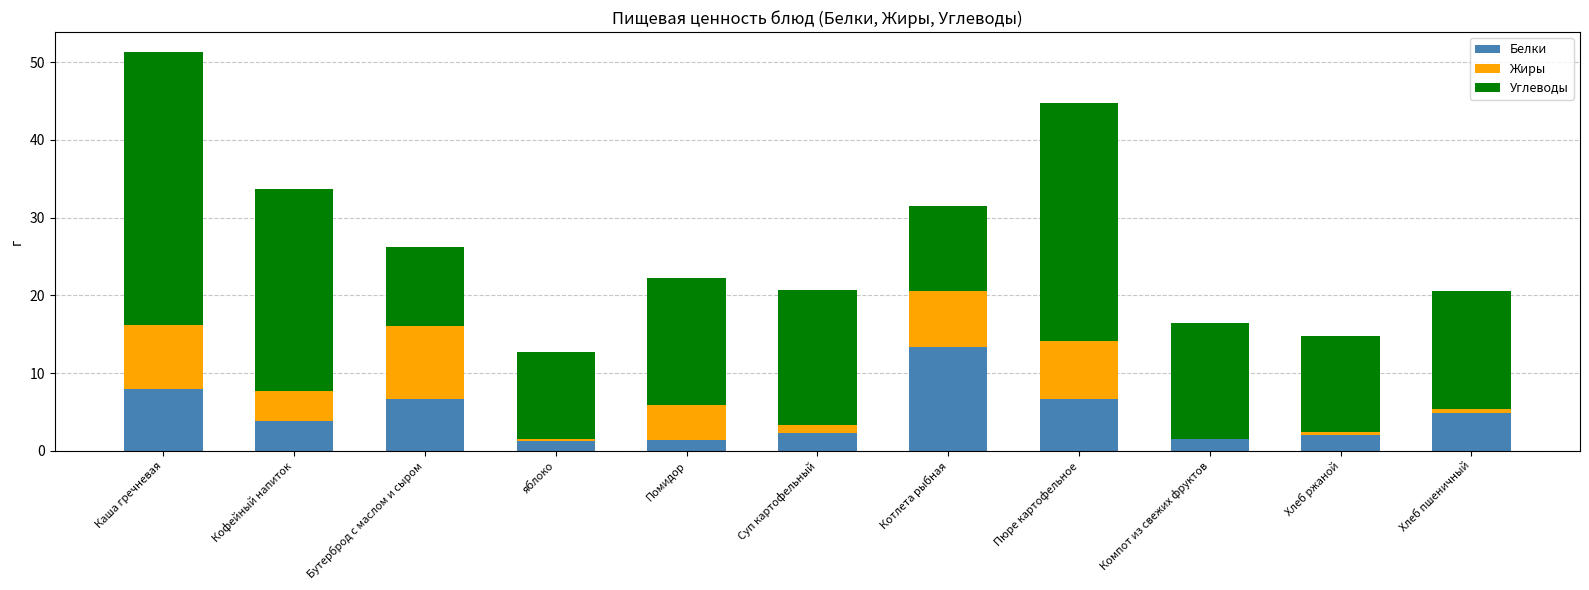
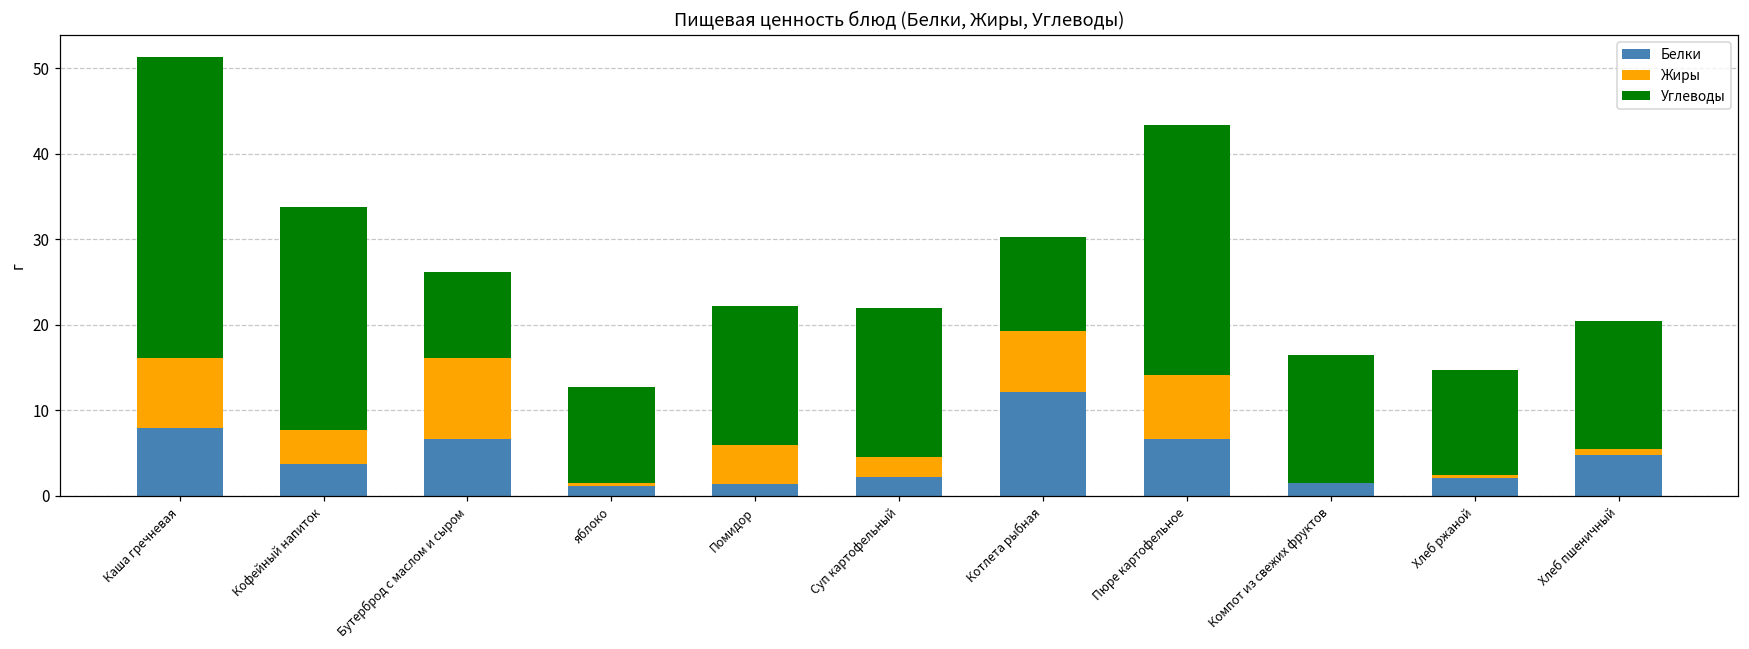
  {
    "Белки": {
      "Каша гречневая": 8,
      "Кофейный напиток": 4,
      "Бутерброд с маслом и сыром": 7,
      "яблоко": 1,
      "Помидор": 1,
      "Суп картофельный": 2,
-     "Котлета рыбная": 13,
+     "Котлета рыбная": 12,
      "Пюре картофельное": 7,
      "Компот из свежих фруктов": 1,
      "Хлеб ржаной": 2,
      "Хлеб пшеничный": 5
    },
    "Жиры": {
      "Каша гречневая": 8,
      "Кофейный напиток": 4,
      "Бутерброд с маслом и сыром": 9,
      "Помидор": 5,
-     "Суп картофельный": 1,
+     "Суп картофельный": 2,
      "Котлета рыбная": 7,
      "Пюре картофельное": 8,
      "Компот из свежих фруктов": 0,
      "Хлеб ржаной": 0,
      "Хлеб пшеничный": 1
    },
    "Углеводы": {
      "Каша гречневая": 35,
      "Кофейный напиток": 26,
      "Бутерброд с маслом и сыром": 10,
      "яблоко": 11,
      "Помидор": 16,
      "Суп картофельный": 17,
      "Котлета рыбная": 11,
-     "Пюре картофельное": 30,
+     "Пюре картофельное": 29,
      "Компот из свежих фруктов": 15,
      "Хлеб ржаной": 12,
      "Хлеб пшеничный": 15
    }
  }
